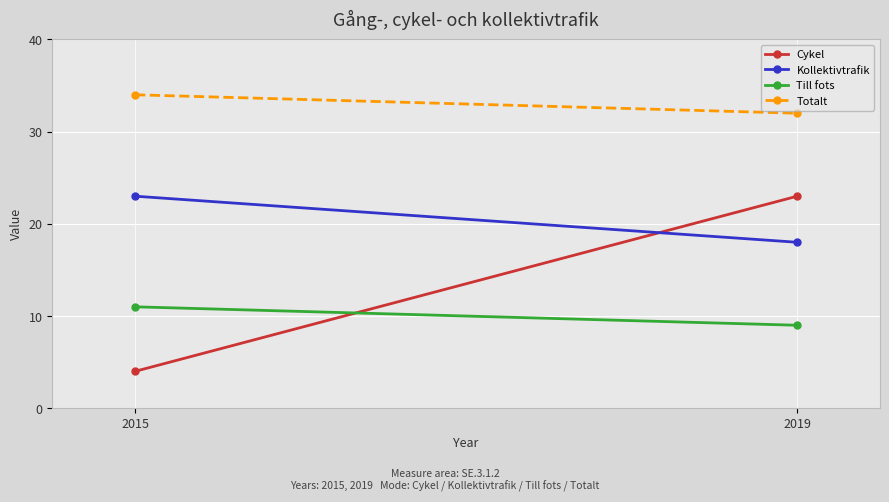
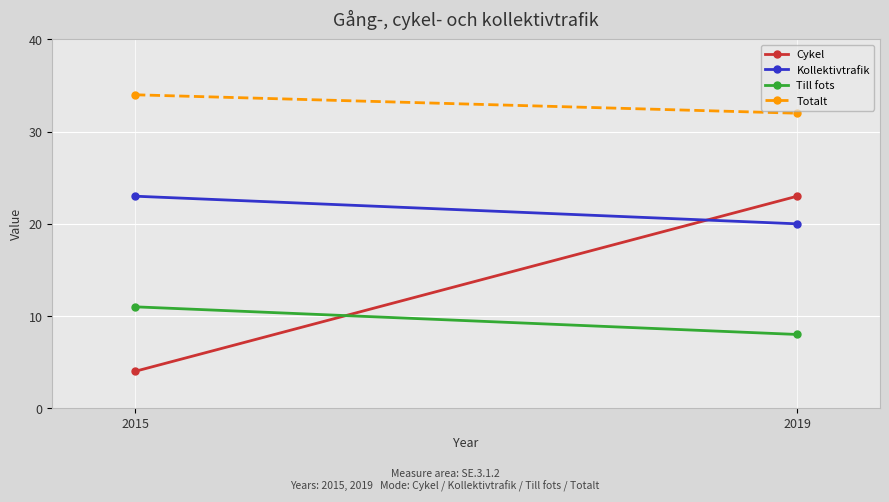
  {
    "Cykel": {
      "2015": 4,
      "2019": 23
    },
    "Kollektivtrafik": {
      "2015": 23,
-     "2019": 18
+     "2019": 20
    },
    "Till fots": {
      "2015": 11,
-     "2019": 9
+     "2019": 8
    },
    "Totalt": {
      "2015": 34,
      "2019": 32
    }
  }
